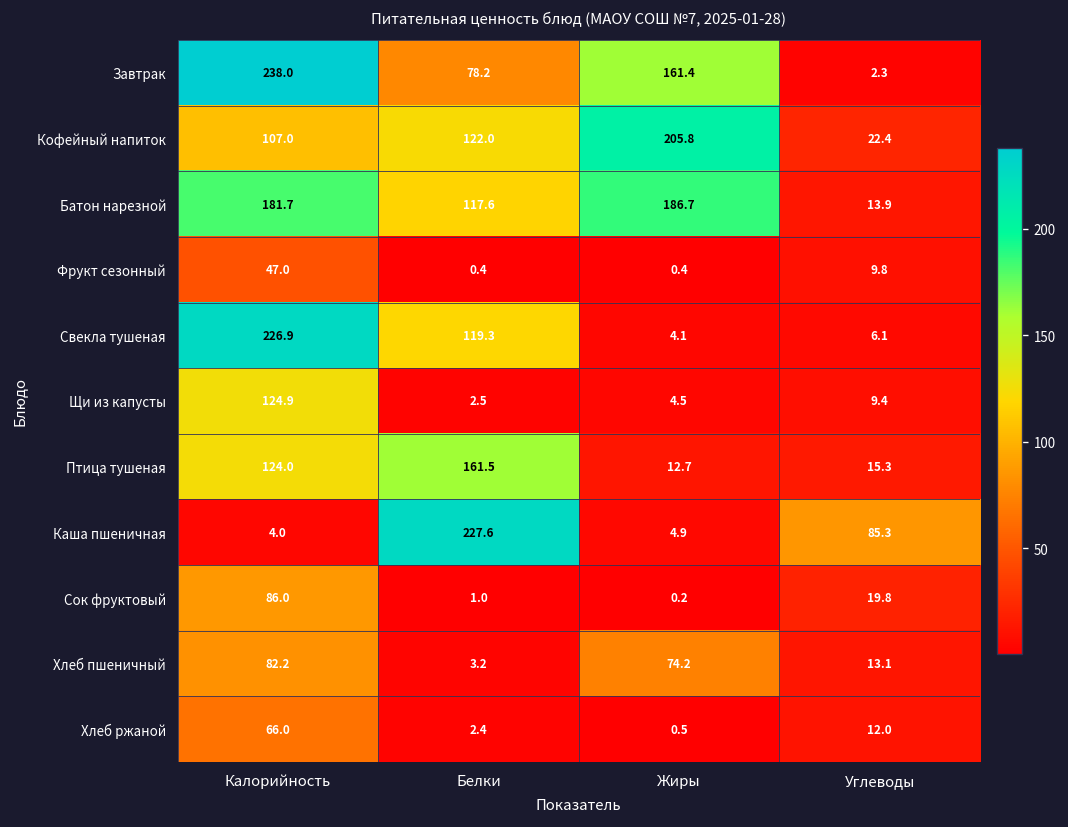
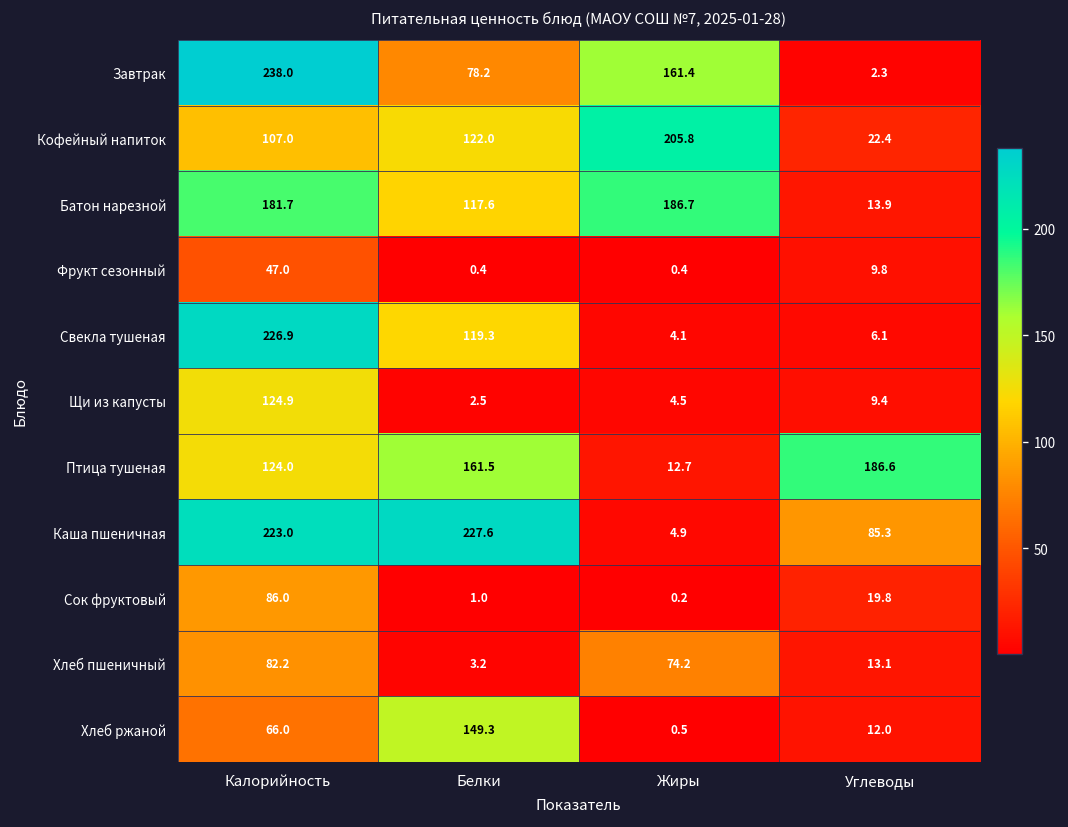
  {
    "Завтрак": {
      "Калорийность": 238.0,
      "Белки": 78.2,
      "Жиры": 161.4,
      "Углеводы": 2.3
    },
    "Кофейный напиток": {
      "Калорийность": 107.0,
      "Белки": 122.0,
      "Жиры": 205.8,
      "Углеводы": 22.4
    },
    "Батон нарезной": {
      "Калорийность": 181.7,
      "Белки": 117.6,
      "Жиры": 186.7,
      "Углеводы": 13.9
    },
    "Фрукт сезонный": {
      "Калорийность": 47.0,
      "Белки": 0.4,
      "Жиры": 0.4,
      "Углеводы": 9.8
    },
    "Свекла тушеная": {
      "Калорийность": 226.9,
      "Белки": 119.3,
      "Жиры": 4.1,
      "Углеводы": 6.1
    },
    "Щи из капусты": {
      "Калорийность": 124.9,
      "Белки": 2.5,
      "Жиры": 4.5,
      "Углеводы": 9.4
    },
    "Птица тушеная": {
      "Калорийность": 124.0,
      "Белки": 161.5,
      "Жиры": 12.7,
-     "Углеводы": 15.3
+     "Углеводы": 186.6
    },
    "Каша пшеничная": {
-     "Калорийность": 4.0,
+     "Калорийность": 223.0,
      "Белки": 227.6,
      "Жиры": 4.9,
      "Углеводы": 85.3
    },
    "Сок фруктовый": {
      "Калорийность": 86.0,
      "Белки": 1.0,
      "Жиры": 0.2,
      "Углеводы": 19.8
    },
    "Хлеб пшеничный": {
      "Калорийность": 82.2,
      "Белки": 3.2,
      "Жиры": 74.2,
      "Углеводы": 13.1
    },
    "Хлеб ржаной": {
      "Калорийность": 66.0,
-     "Белки": 2.4,
+     "Белки": 149.3,
      "Жиры": 0.5,
      "Углеводы": 12.0
    }
  }
